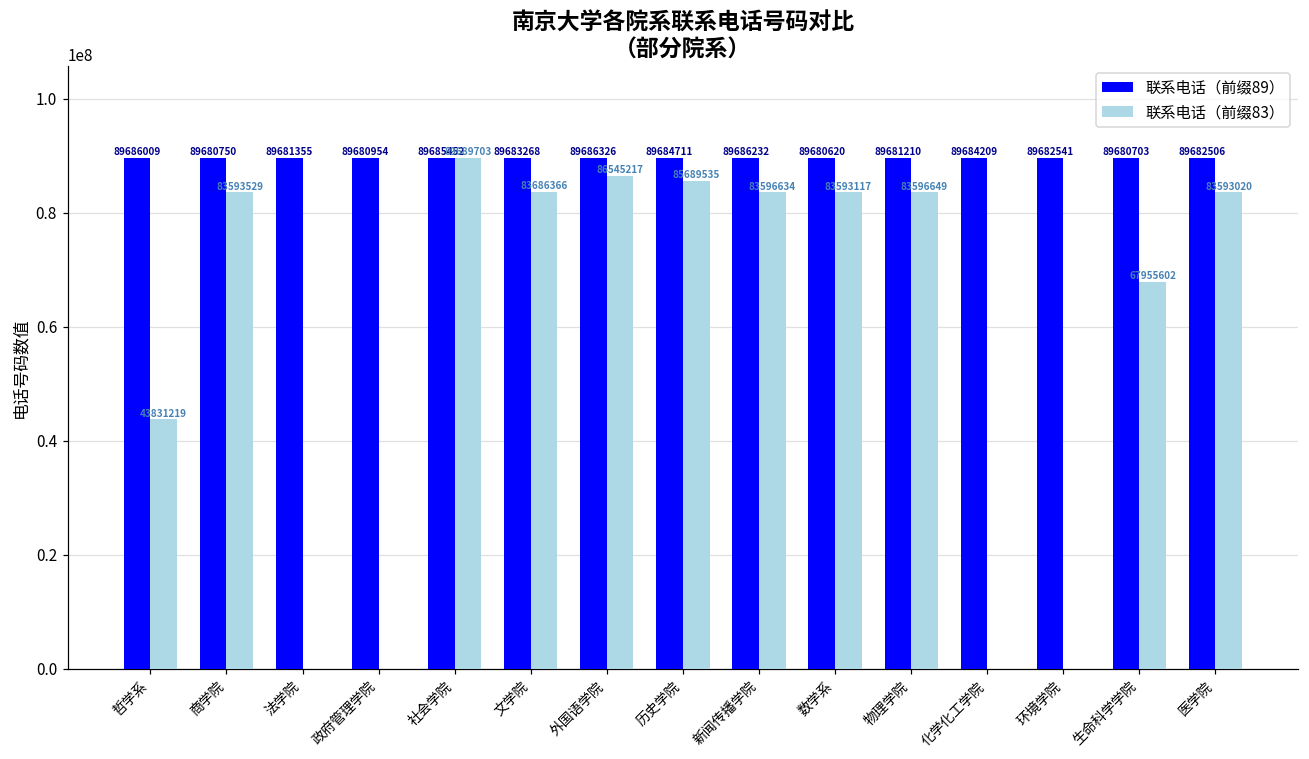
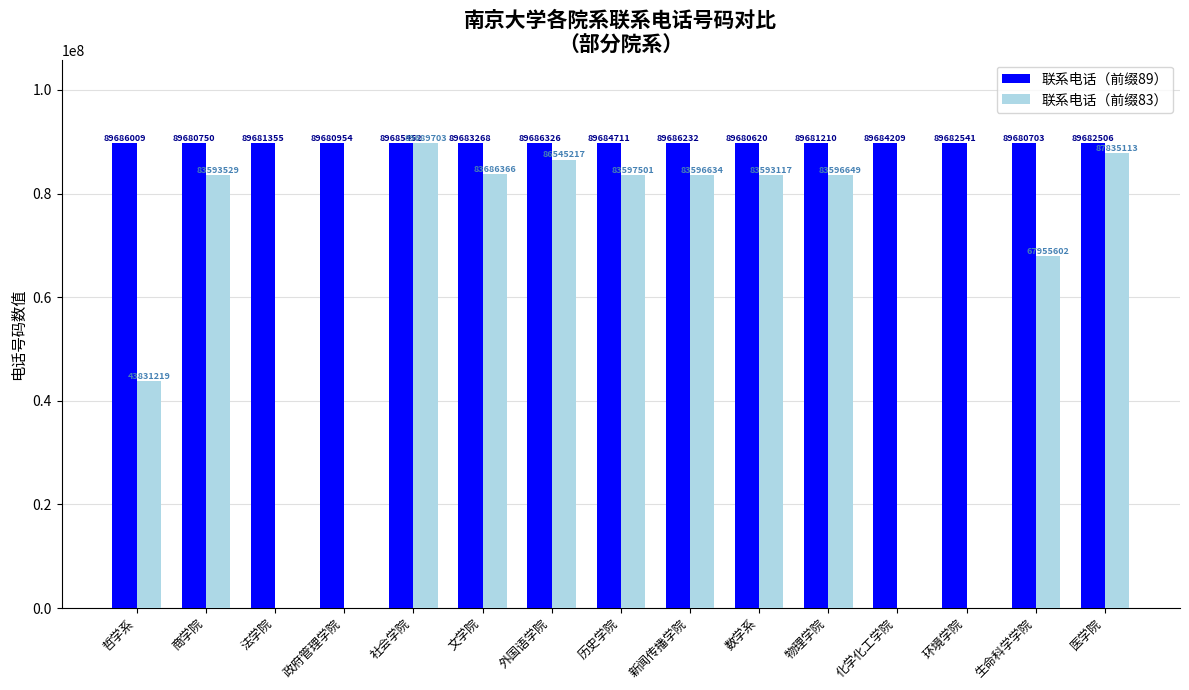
  {
    "联系电话（前缀89）": {
      "哲学系": 89686009,
      "商学院": 89680750,
      "法学院": 89681355,
      "政府管理学院": 89680954,
      "文学院": 89683268,
      "外国语学院": 89686326,
      "历史学院": 89684711,
      "新闻传播学院": 89686232,
      "数学系": 89680620,
      "物理学院": 89681210,
      "化学化工学院": 89684209,
      "环境学院": 89682541,
      "生命科学学院": 89680703,
      "医学院": 89682506
    },
    "联系电话（前缀83）": {
      "哲学系": 43831219,
      "商学院": 83593529,
      "文学院": 83686366,
      "外国语学院": 86545217,
-     "历史学院": 85689535,
+     "历史学院": 83597501,
      "新闻传播学院": 83596634,
      "数学系": 83593117,
      "物理学院": 83596649,
      "生命科学学院": 67955602,
-     "医学院": 83593020
+     "医学院": 87835113
    }
  }
